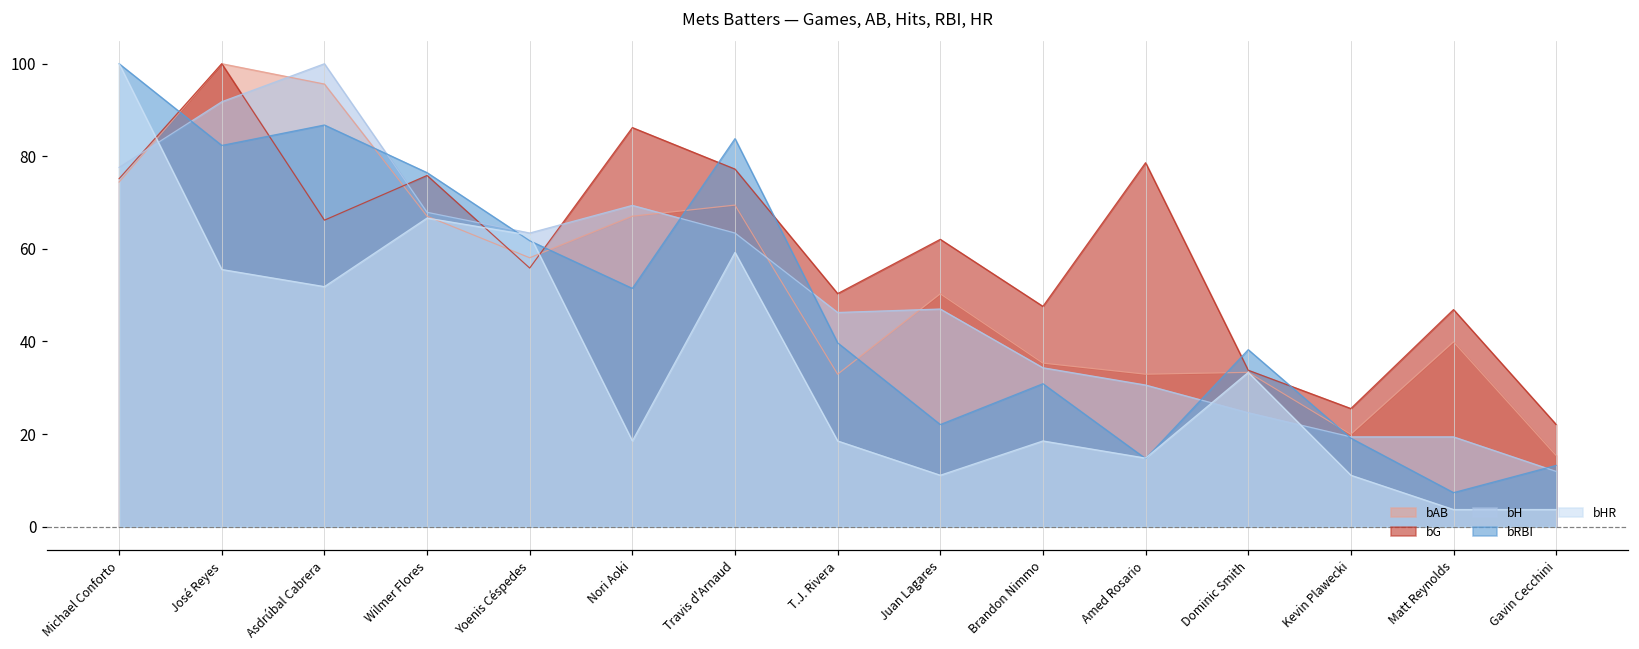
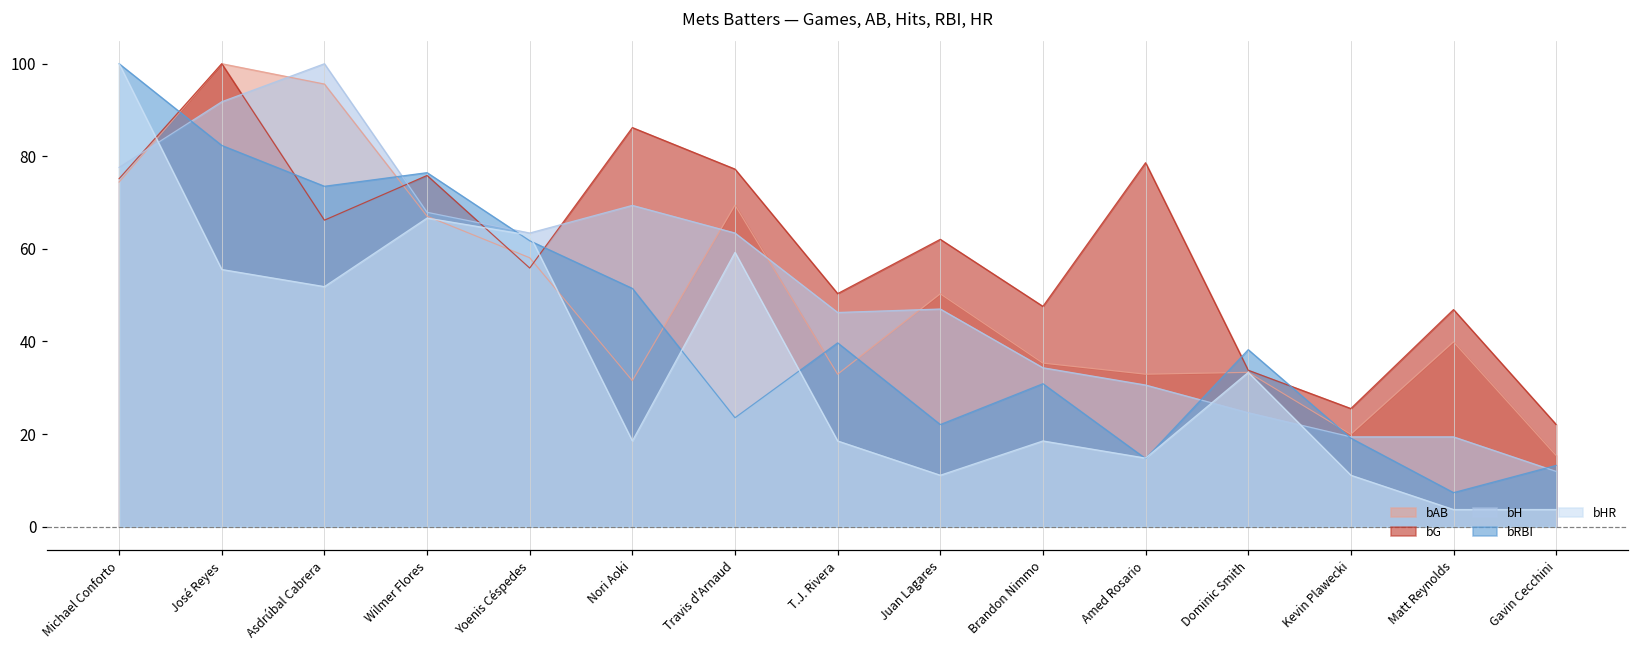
  {
    "bAB": {
      "Michael Conforto": 74,
      "Asdrúbal Cabrera": 96,
      "Yoenis Céspedes": 58,
-     "Nori Aoki": 67,
+     "Nori Aoki": 32,
      "Travis d'Arnaud": 69,
      "T.J. Rivera": 33,
      "Juan Lagares": 50,
      "Brandon Nimmo": 35,
      "Amed Rosario": 33,
      "Matt Reynolds": 40,
      "Gavin Cecchini": 15
    },
    "bG": {
      "Michael Conforto": 75,
      "Asdrúbal Cabrera": 66,
      "Yoenis Céspedes": 56,
      "Nori Aoki": 86,
      "Travis d'Arnaud": 77,
      "T.J. Rivera": 50,
      "Juan Lagares": 62,
      "Brandon Nimmo": 48,
      "Amed Rosario": 79,
      "Kevin Plawecki": 26,
      "Matt Reynolds": 47,
      "Gavin Cecchini": 22
    },
    "bRBI": {
      "José Reyes": 82,
-     "Asdrúbal Cabrera": 87,
+     "Asdrúbal Cabrera": 74,
      "Yoenis Céspedes": 62,
      "Nori Aoki": 51,
-     "Travis d'Arnaud": 84,
+     "Travis d'Arnaud": 24,
      "T.J. Rivera": 40,
      "Juan Lagares": 22,
      "Brandon Nimmo": 31,
      "Dominic Smith": 38,
      "Matt Reynolds": 7,
      "Gavin Cecchini": 13
    }
  }
